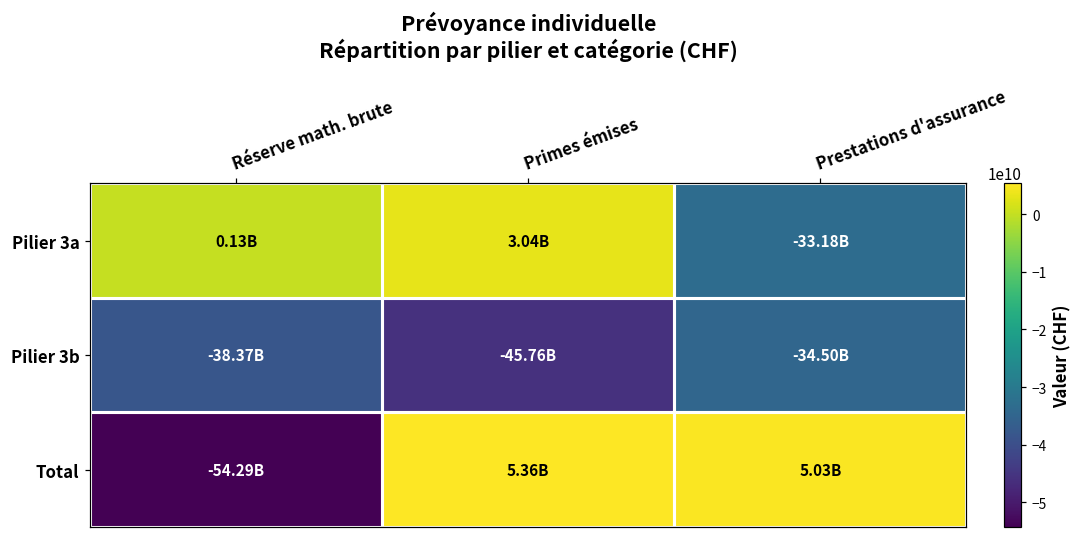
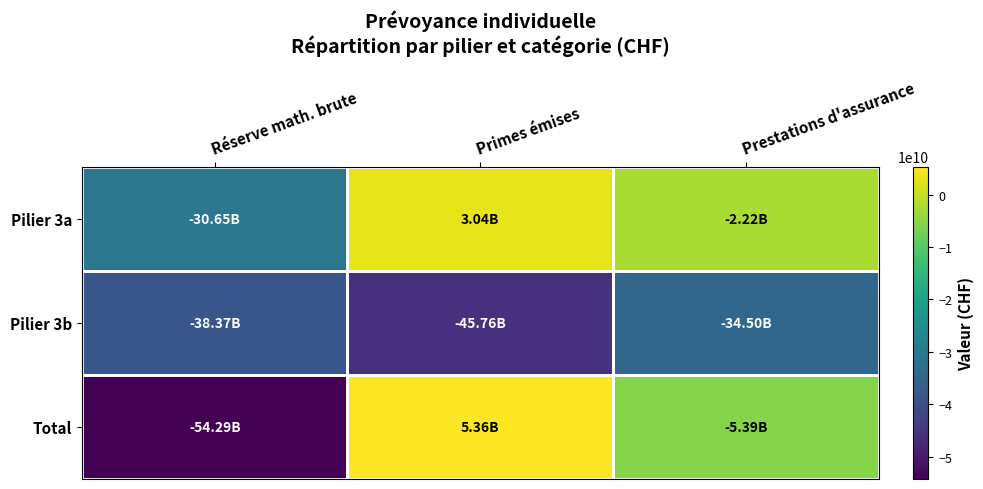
  {
    "Pilier 3a": {
-     "Réserve math. brute": "0.13B",
-     "Prestations d'assurance": "-33.18B"
+     "Réserve math. brute": "-30.65B",
+     "Prestations d'assurance": "-2.22B"
    },
    "Total": {
-     "Prestations d'assurance": "5.03B"
+     "Prestations d'assurance": "-5.39B"
    }
  }
